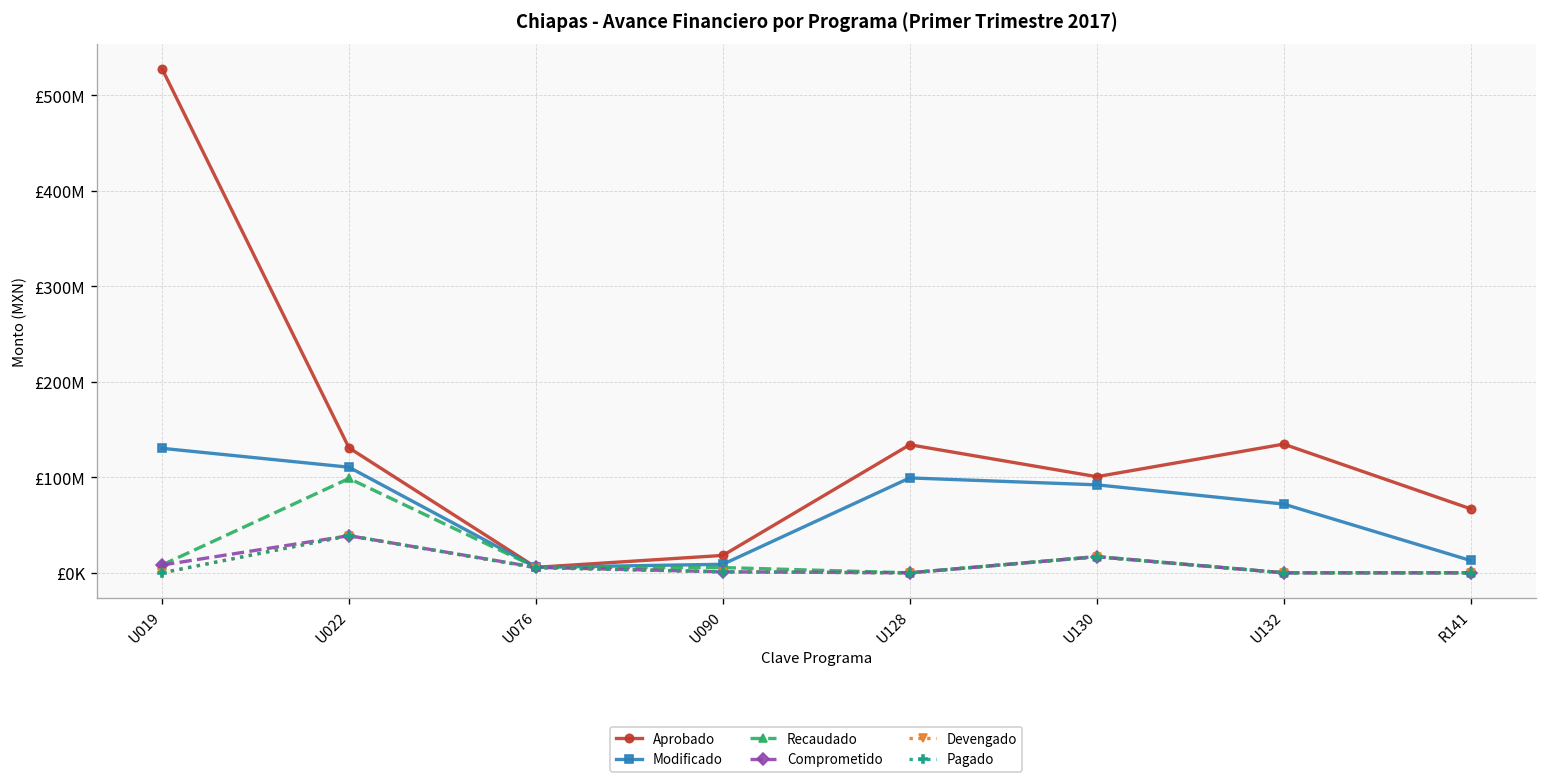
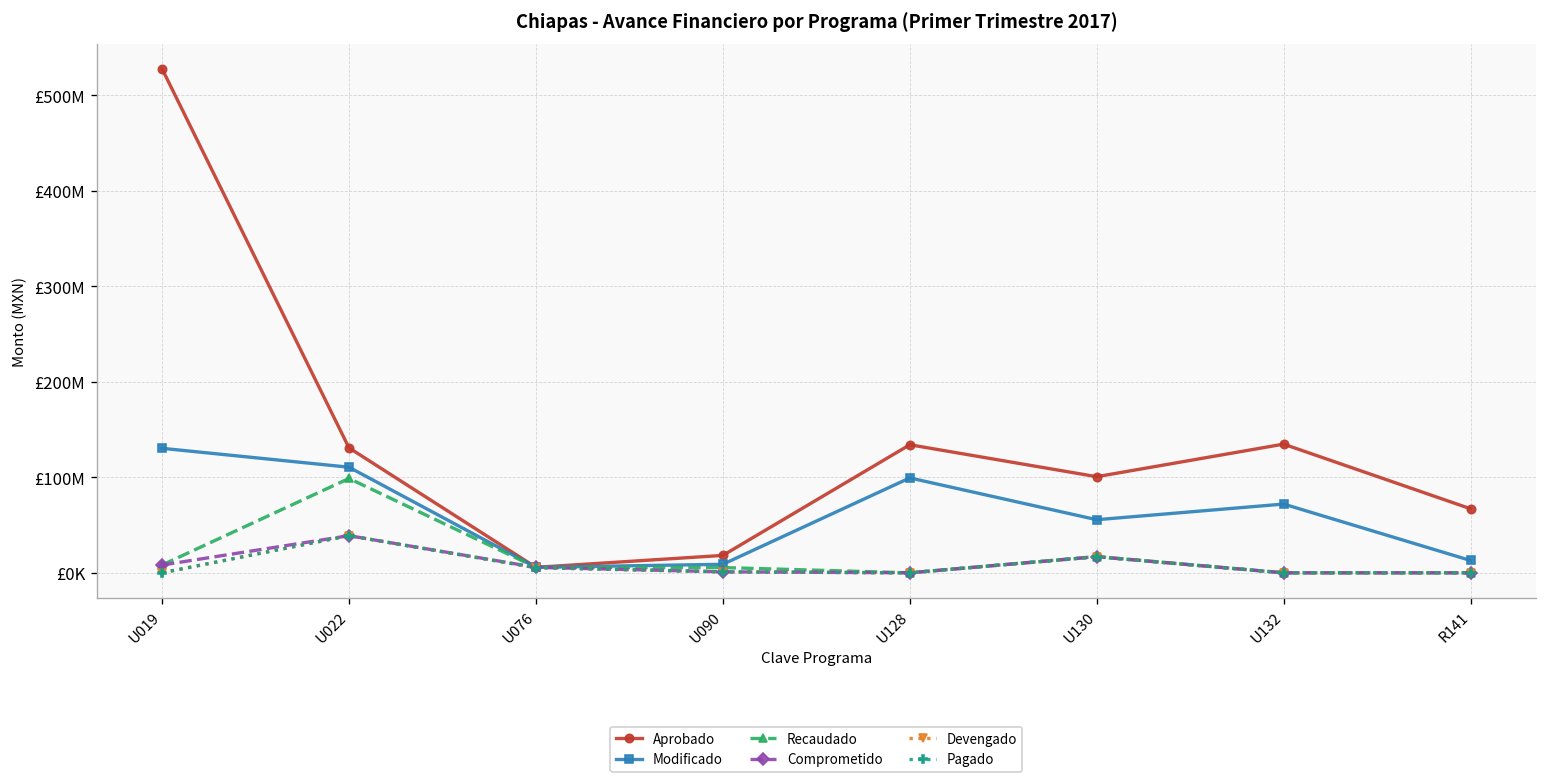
  {
    "Aprobado": {
      "U019": "£530000000",
      "U022": "£130000000",
      "U090": "£20000000",
      "U128": "£130000000",
      "U130": "£100000000",
      "U132": "£130000000",
      "R141": "£70000000"
    },
    "Modificado": {
      "U019": "£130000000",
      "U022": "£110000000",
      "U090": "£10000000",
      "U128": "£100000000",
-     "U130": "£90000000",
+     "U130": "£60000000",
      "U132": "£70000000",
      "R141": "£10000000"
    }
  }
